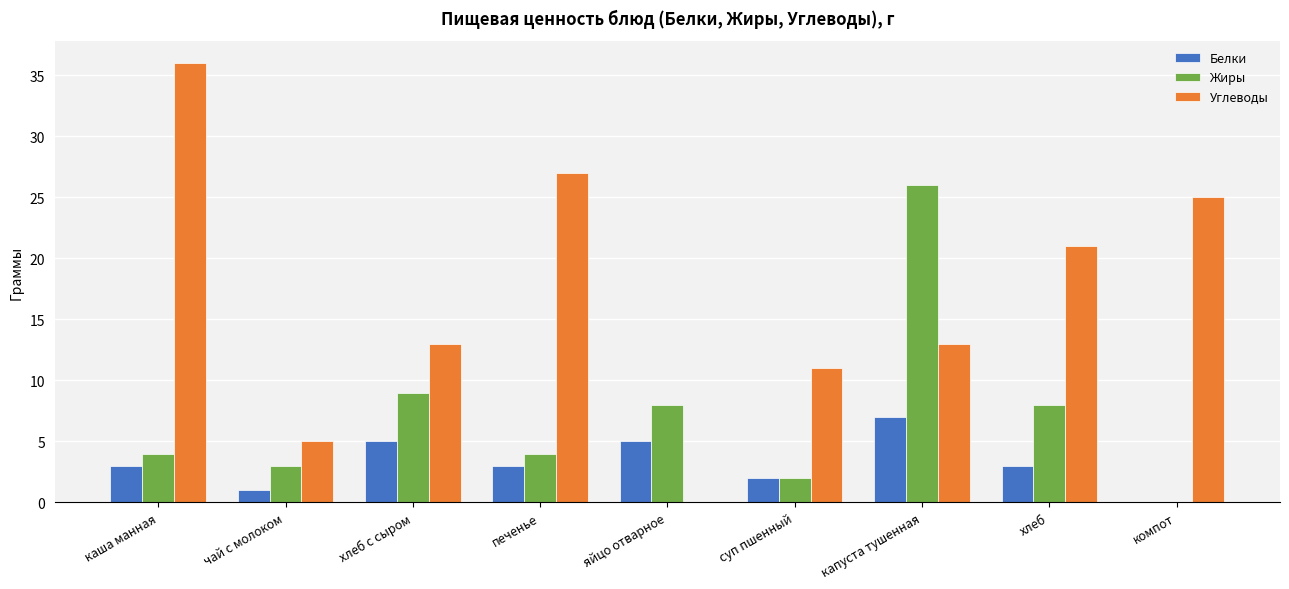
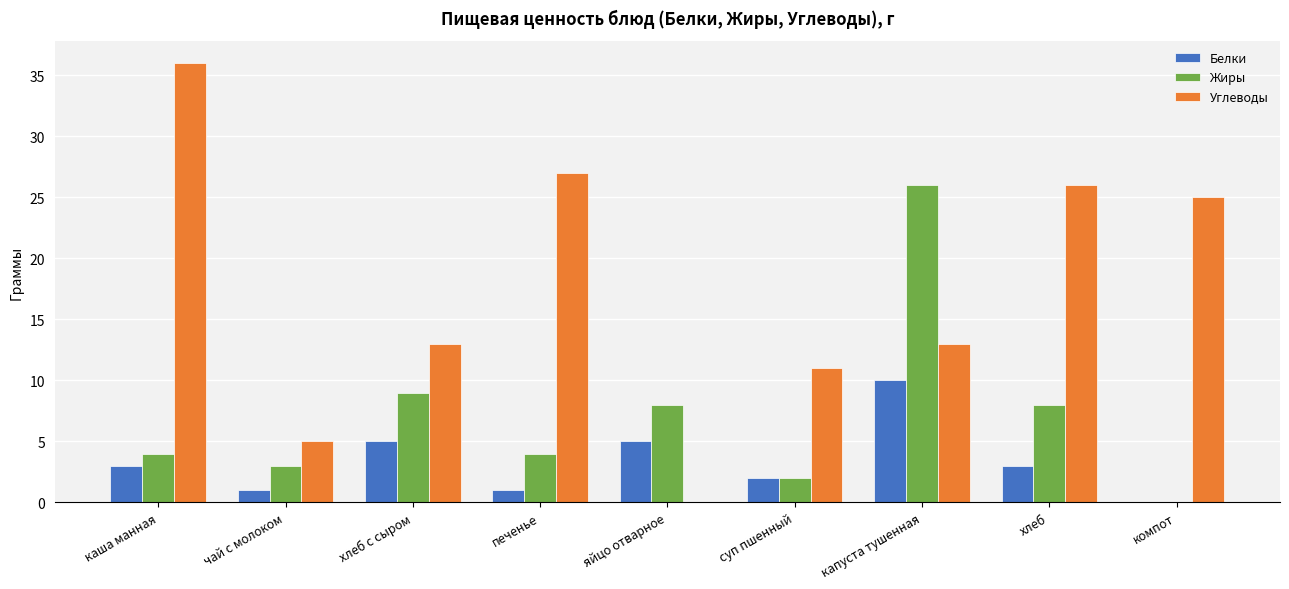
  {
    "Белки": {
      "каша манная": 3,
      "чай с молоком": 1,
      "хлеб с сыром": 5,
-     "печенье": 3,
+     "печенье": 1,
      "яйцо отварное": 5,
      "суп пшенный": 2,
-     "капуста тушенная": 7,
+     "капуста тушенная": 10,
      "хлеб": 3,
      "компот": 0
    },
    "Жиры": {
      "каша манная": 4,
      "чай с молоком": 3,
      "хлеб с сыром": 9,
      "печенье": 4,
      "яйцо отварное": 8,
      "суп пшенный": 2,
      "капуста тушенная": 26,
      "хлеб": 8,
      "компот": 0
    },
    "Углеводы": {
      "каша манная": 36,
      "чай с молоком": 5,
      "хлеб с сыром": 13,
      "печенье": 27,
      "яйцо отварное": 0,
      "суп пшенный": 11,
      "капуста тушенная": 13,
-     "хлеб": 21,
+     "хлеб": 26,
      "компот": 25
    }
  }
